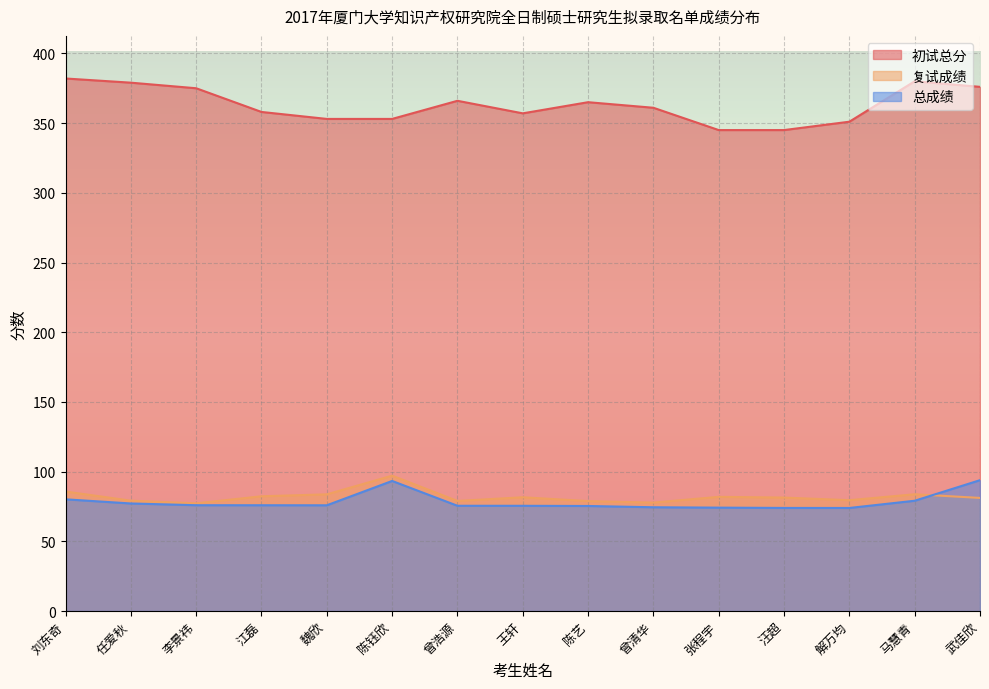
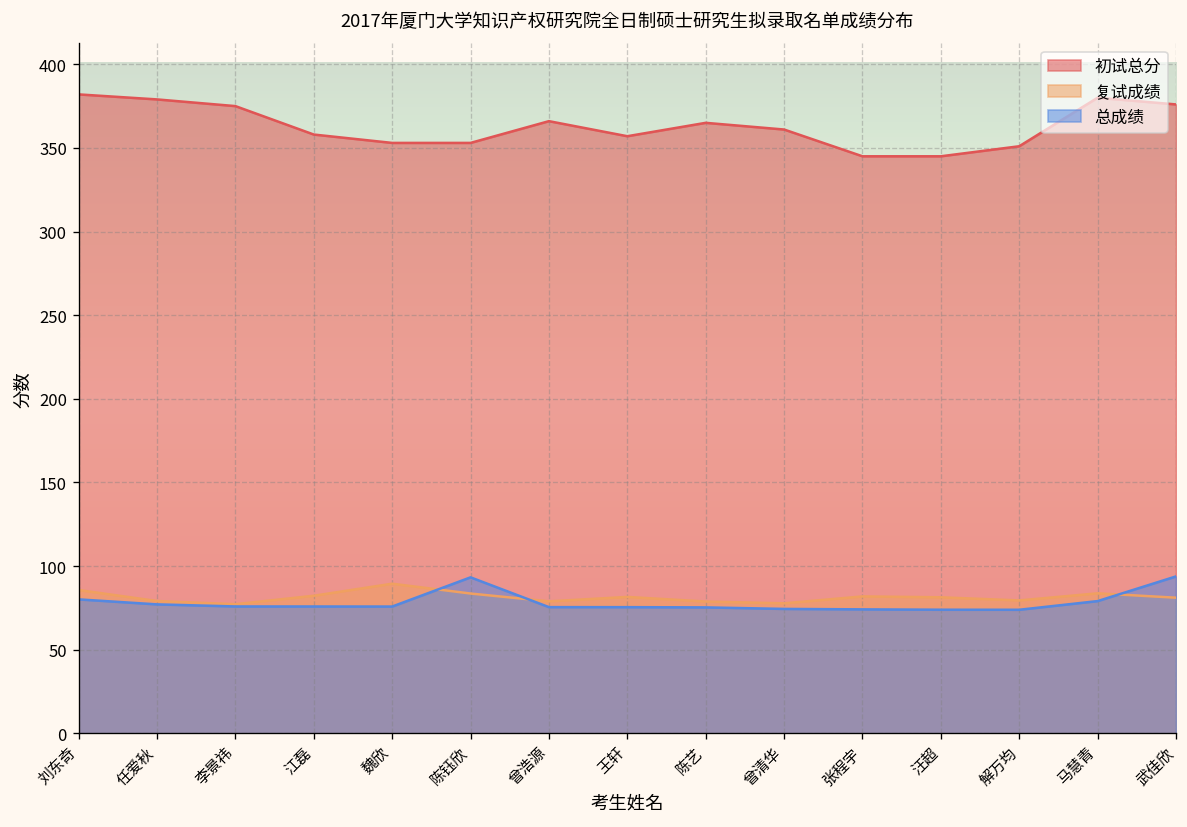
  {
    "初试总分": {
      "刘东奇": 382,
      "任爱秋": 379,
      "李景祎": 375,
      "江磊": 358,
      "魏欣": 353,
      "陈钰欣": 353,
      "曾浩源": 366,
      "王轩": 357,
      "陈艺": 365,
      "曾清华": 361,
      "张程宇": 345,
      "汪超": 345,
      "解万均": 351,
      "武佳欣": 376
    },
    "复试成绩": {
      "刘东奇": 86,
      "任爱秋": 79,
      "江磊": 82,
-     "魏欣": 84,
-     "陈钰欣": 97,
+     "魏欣": 90,
+     "陈钰欣": 84,
      "曾浩源": 79,
      "王轩": 82,
      "陈艺": 79,
      "曾清华": 78,
      "张程宇": 82,
      "汪超": 81,
      "解万均": 80,
      "马慧青": 84,
      "武佳欣": 81
    },
    "总成绩": {
      "刘东奇": 80,
      "任爱秋": 77,
      "江磊": 76,
      "魏欣": 76,
      "陈钰欣": 93,
      "曾浩源": 76,
      "王轩": 75,
      "陈艺": 75,
      "曾清华": 74,
      "张程宇": 74,
      "汪超": 74,
      "解万均": 74,
      "马慧青": 79,
      "武佳欣": 94
    }
  }
